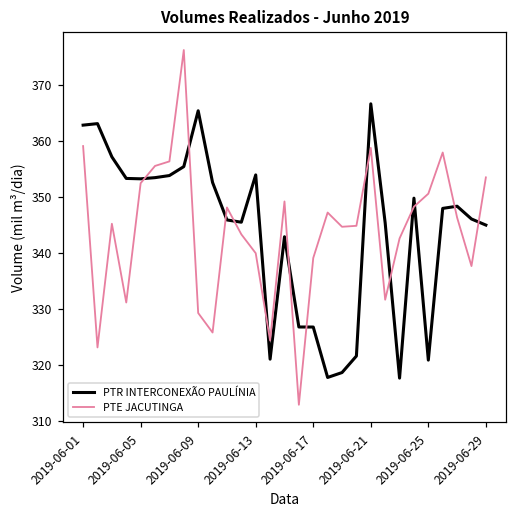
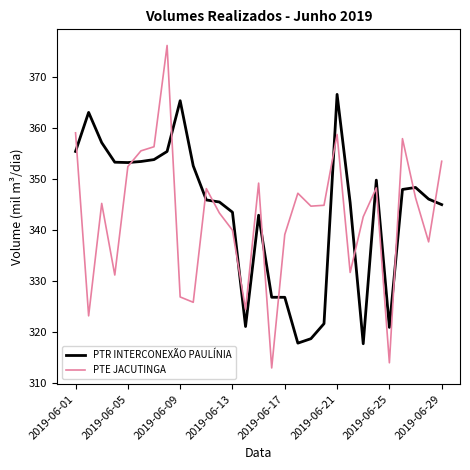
  {
    "PTR INTERCONEXÃO PAULÍNIA": {
-     "2019-06-01": 363,
+     "2019-06-01": 355,
      "2019-06-05": 353,
      "2019-06-09": 365,
-     "2019-06-13": 354,
+     "2019-06-13": 343,
      "2019-06-17": 327,
      "2019-06-21": 367,
      "2019-06-25": 321,
      "2019-06-29": 345
    },
    "PTE JACUTINGA": {
      "2019-06-01": 359,
      "2019-06-05": 352,
-     "2019-06-09": 329,
+     "2019-06-09": 327,
      "2019-06-13": 340,
      "2019-06-17": 339,
      "2019-06-21": 359,
-     "2019-06-25": 351,
+     "2019-06-25": 314,
      "2019-06-29": 353
    }
  }
